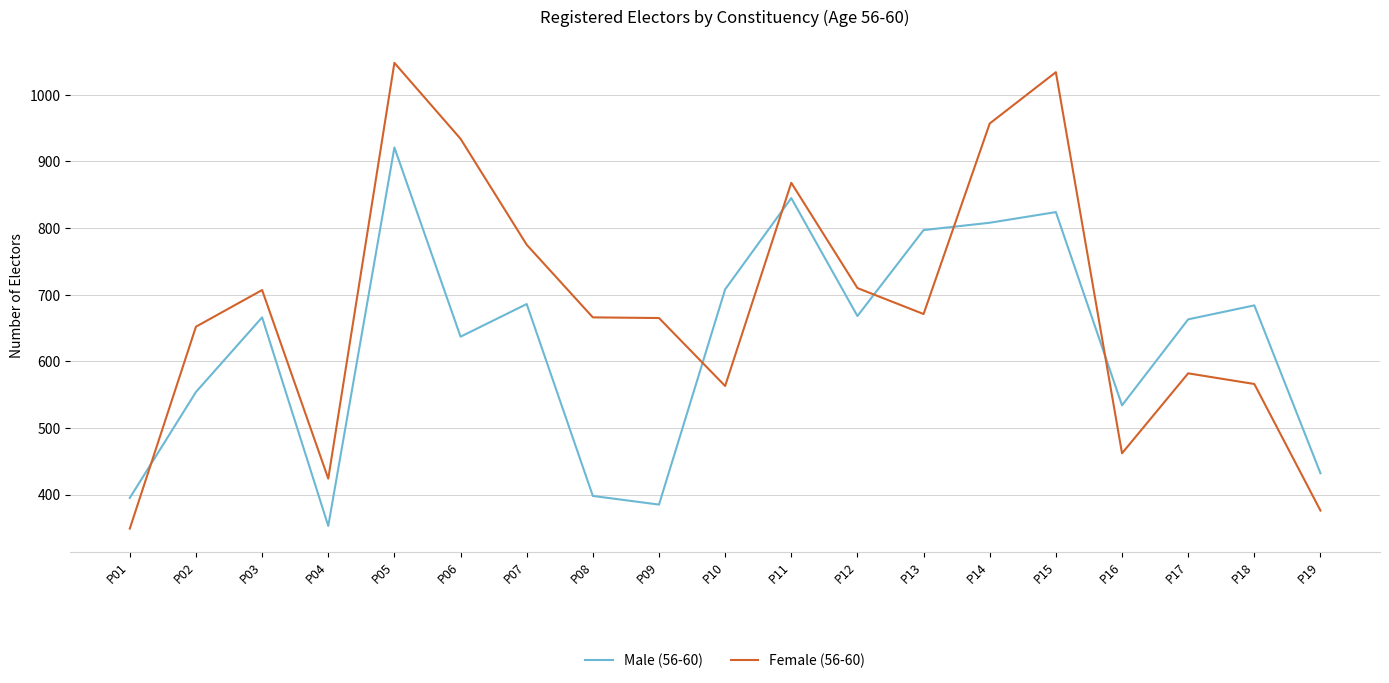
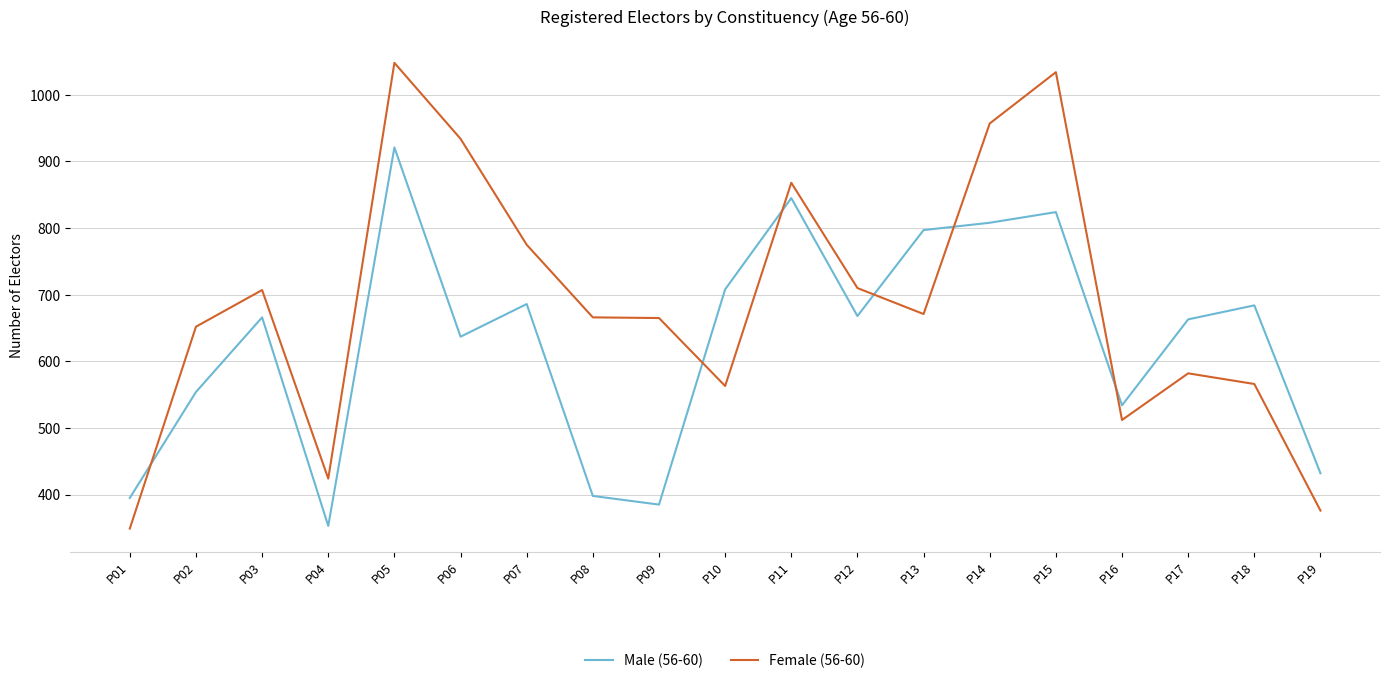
  {
    "Male (56-60)": {
      "P01": 400,
      "P02": 550,
      "P03": 670,
      "P04": 350,
      "P05": 920,
      "P06": 640,
      "P07": 690,
      "P08": 400,
      "P09": 390,
      "P10": 710,
      "P11": 850,
      "P12": 670,
      "P13": 800,
      "P14": 810,
      "P15": 820,
      "P16": 530,
      "P17": 660,
      "P18": 680,
      "P19": 430
    },
    "Female (56-60)": {
      "P01": 350,
      "P02": 650,
      "P03": 710,
      "P04": 420,
      "P05": 1050,
      "P06": 930,
      "P07": 780,
      "P08": 670,
      "P09": 670,
      "P10": 560,
      "P11": 870,
      "P12": 710,
      "P13": 670,
      "P14": 960,
      "P15": 1030,
-     "P16": 460,
+     "P16": 510,
      "P17": 580,
      "P18": 570,
      "P19": 380
    }
  }
